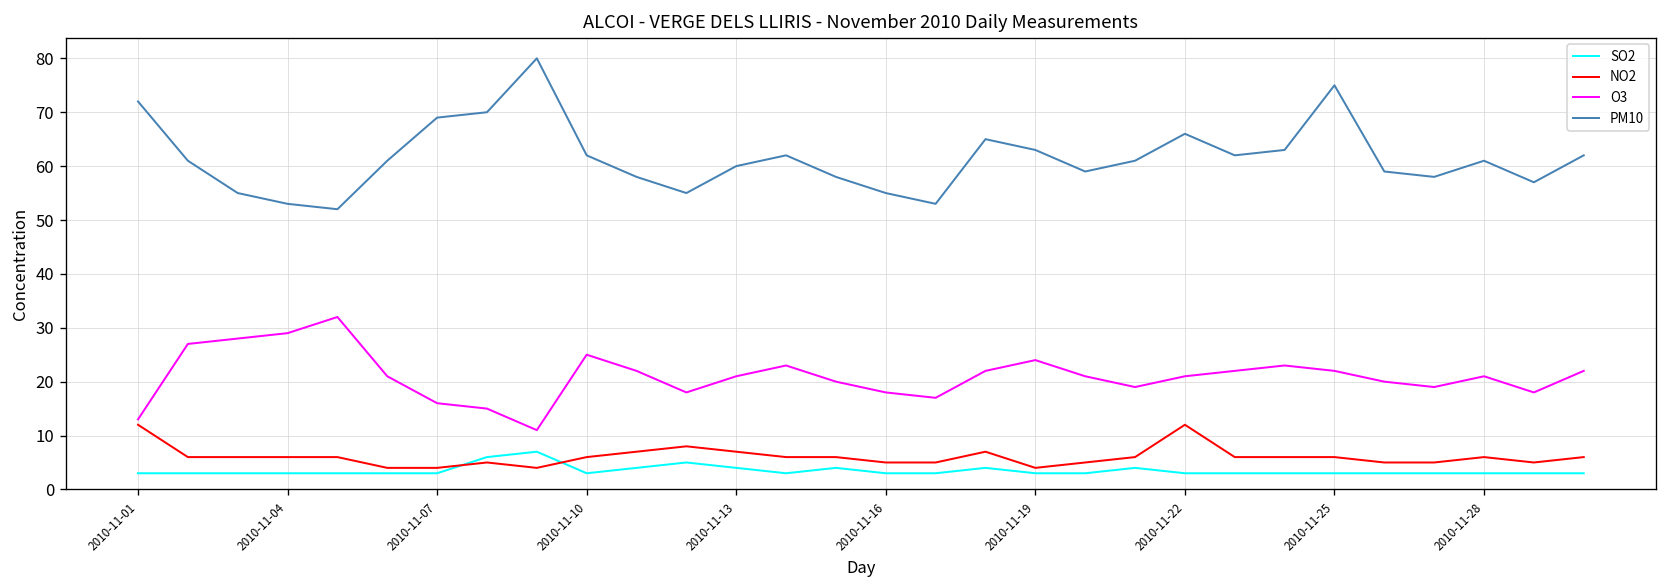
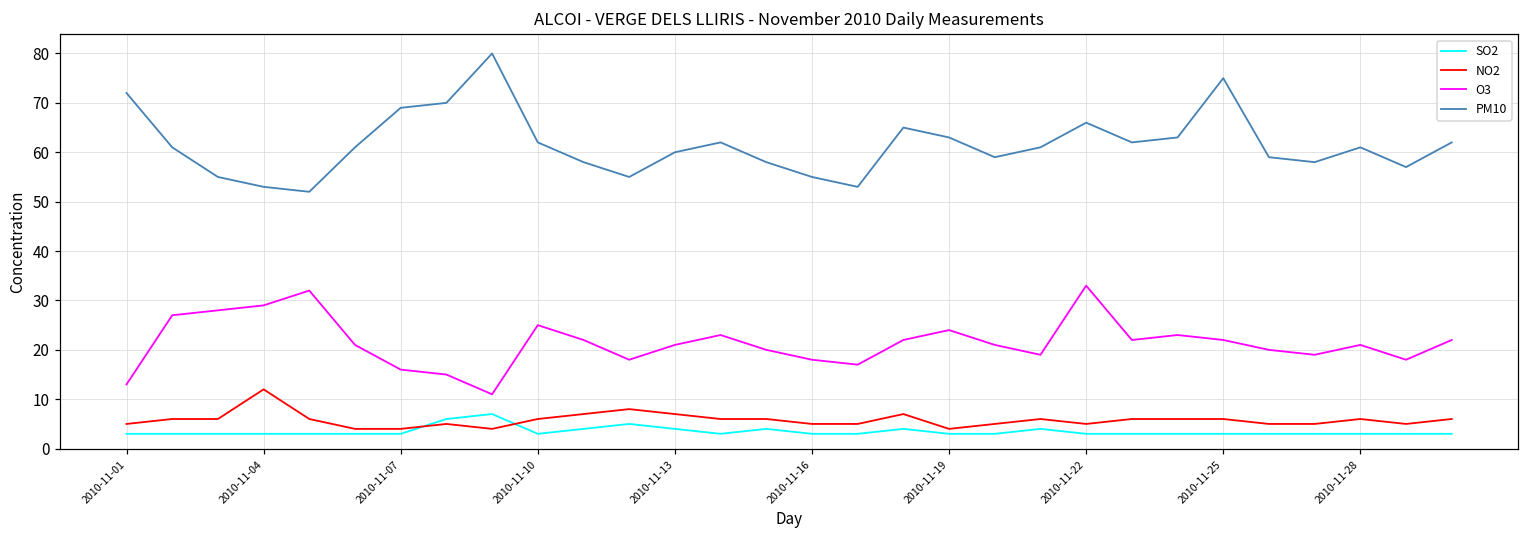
  {
    "SO2": {
      "2010-11-01": 3,
      "2010-11-04": 3,
      "2010-11-07": 3,
      "2010-11-10": 3,
      "2010-11-13": 4,
      "2010-11-16": 3,
      "2010-11-19": 3,
      "2010-11-22": 3,
      "2010-11-25": 3,
      "2010-11-28": 3
    },
    "NO2": {
-     "2010-11-01": 12,
-     "2010-11-04": 6,
+     "2010-11-01": 5,
+     "2010-11-04": 12,
      "2010-11-07": 4,
      "2010-11-10": 6,
      "2010-11-13": 7,
      "2010-11-16": 5,
      "2010-11-19": 4,
-     "2010-11-22": 12,
+     "2010-11-22": 5,
      "2010-11-25": 6,
      "2010-11-28": 6
    },
    "O3": {
      "2010-11-01": 13,
      "2010-11-04": 29,
      "2010-11-07": 16,
      "2010-11-10": 25,
      "2010-11-13": 21,
      "2010-11-16": 18,
      "2010-11-19": 24,
-     "2010-11-22": 21,
+     "2010-11-22": 33,
      "2010-11-25": 22,
      "2010-11-28": 21
    },
    "PM10": {
      "2010-11-01": 72,
      "2010-11-04": 53,
      "2010-11-07": 69,
      "2010-11-10": 62,
      "2010-11-13": 60,
      "2010-11-16": 55,
      "2010-11-19": 63,
      "2010-11-22": 66,
      "2010-11-25": 75,
      "2010-11-28": 61
    }
  }
